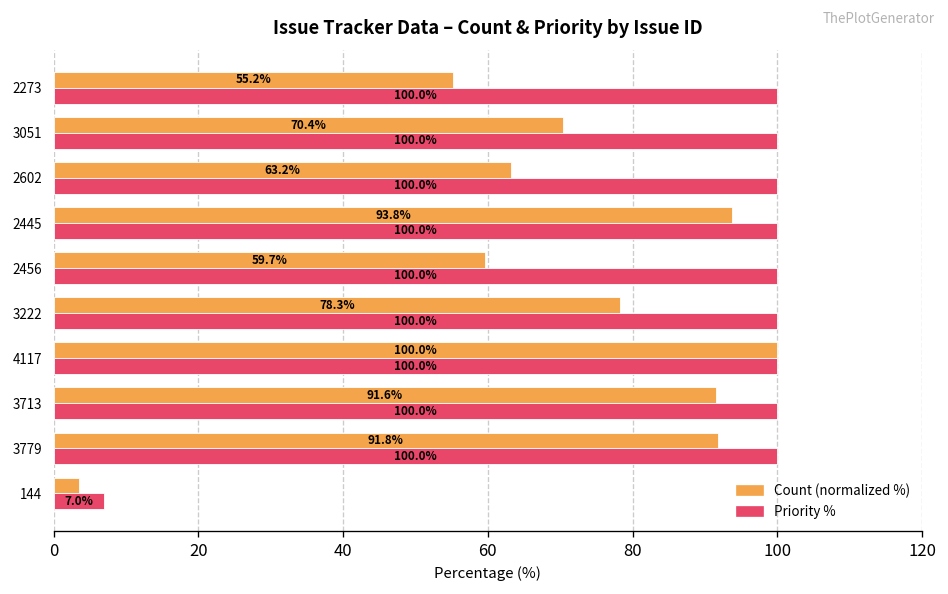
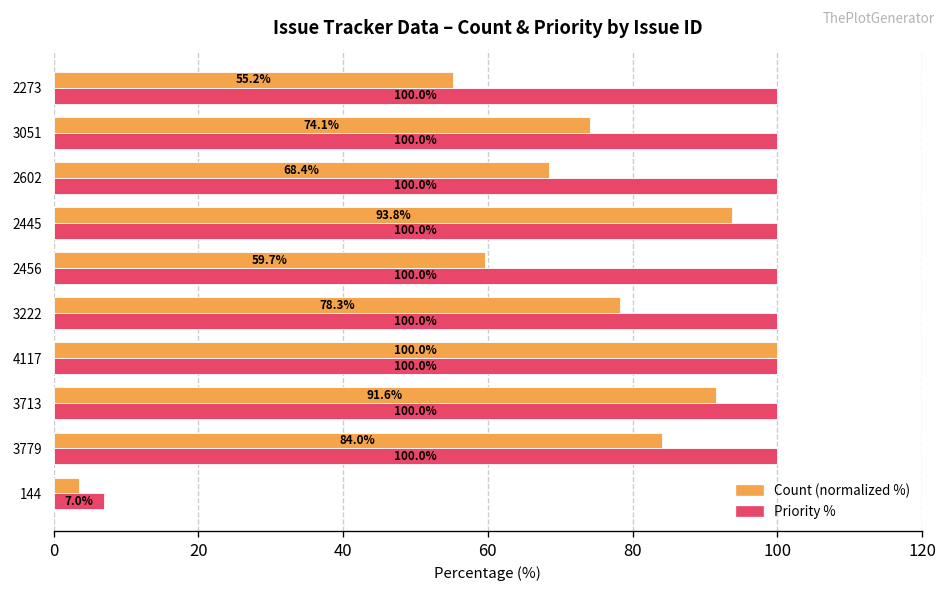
  {
    "Count (normalized %)": {
      "2273": "55.2%",
-     "3051": "70.4%",
-     "2602": "63.2%",
+     "3051": "74.1%",
+     "2602": "68.4%",
      "2445": "93.8%",
      "2456": "59.7%",
      "3222": "78.3%",
      "4117": "100.0%",
      "3713": "91.6%",
-     "3779": "91.8%"
+     "3779": "84.0%"
    },
    "Priority %": {
      "2273": "100.0%",
      "3051": "100.0%",
      "2602": "100.0%",
      "2445": "100.0%",
      "2456": "100.0%",
      "3222": "100.0%",
      "4117": "100.0%",
      "3713": "100.0%",
      "3779": "100.0%",
      "144": "7.0%"
    }
  }
